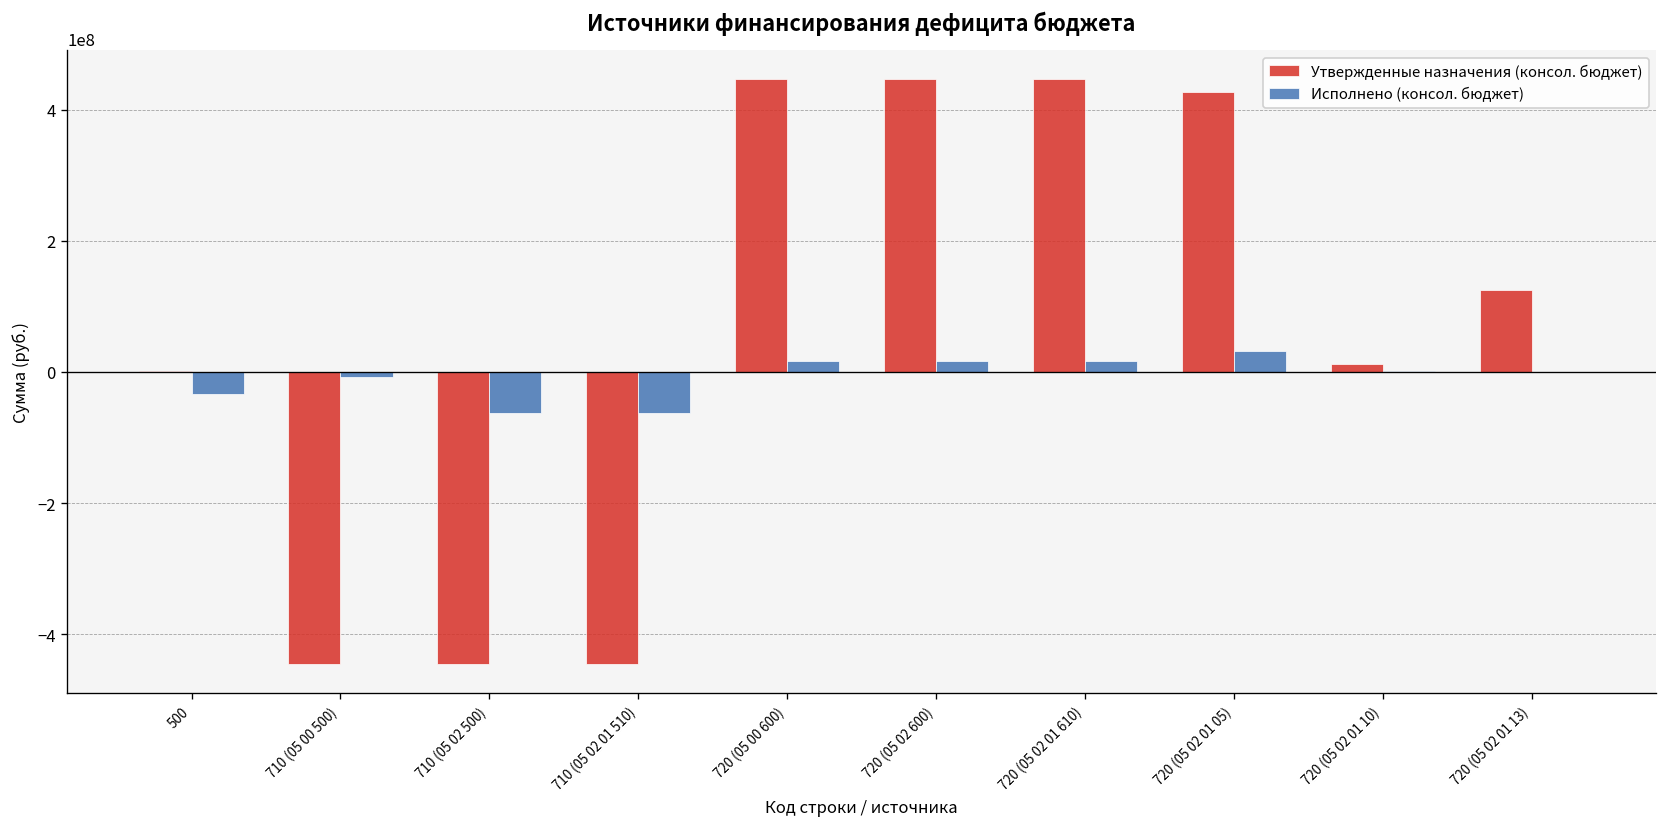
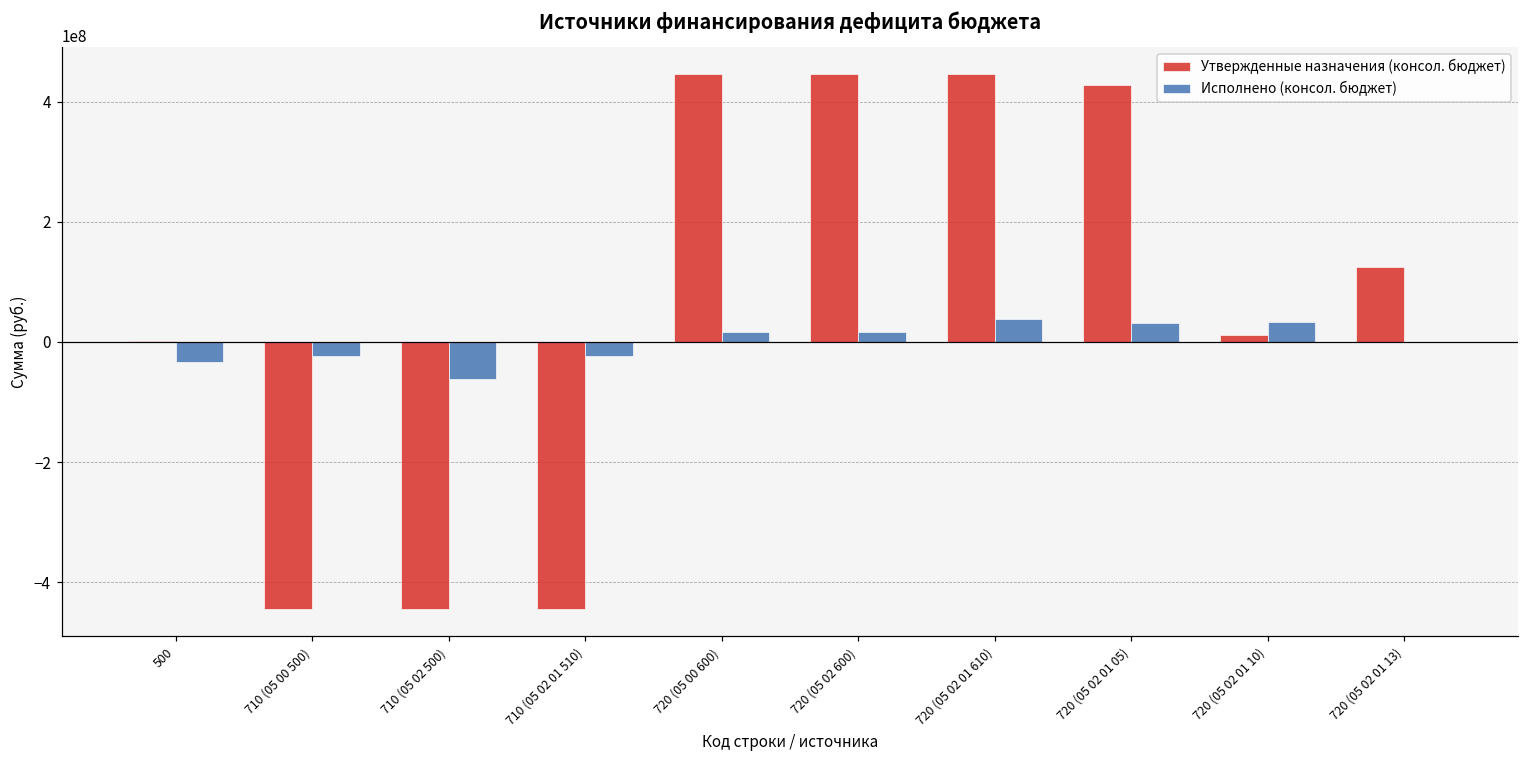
  {
    "Утвержденные назначения (консол. бюджет)": {
      "710 (05 00 500)": -450000000,
      "710 (05 02 500)": -450000000,
      "710 (05 02 01 510)": -450000000,
      "720 (05 00 600)": 450000000,
      "720 (05 02 600)": 450000000,
      "720 (05 02 01 610)": 450000000,
      "720 (05 02 01 05)": 430000000,
      "720 (05 02 01 10)": 10000000,
      "720 (05 02 01 13)": 120000000
    },
    "Исполнено (консол. бюджет)": {
      "500": -30000000,
-     "710 (05 00 500)": -10000000,
+     "710 (05 00 500)": -20000000,
      "710 (05 02 500)": -60000000,
-     "710 (05 02 01 510)": -60000000,
+     "710 (05 02 01 510)": -20000000,
      "720 (05 00 600)": 20000000,
      "720 (05 02 600)": 20000000,
-     "720 (05 02 01 610)": 20000000,
+     "720 (05 02 01 610)": 40000000,
      "720 (05 02 01 05)": 30000000,
-     "720 (05 02 01 10)": 0
+     "720 (05 02 01 10)": 30000000
    }
  }
